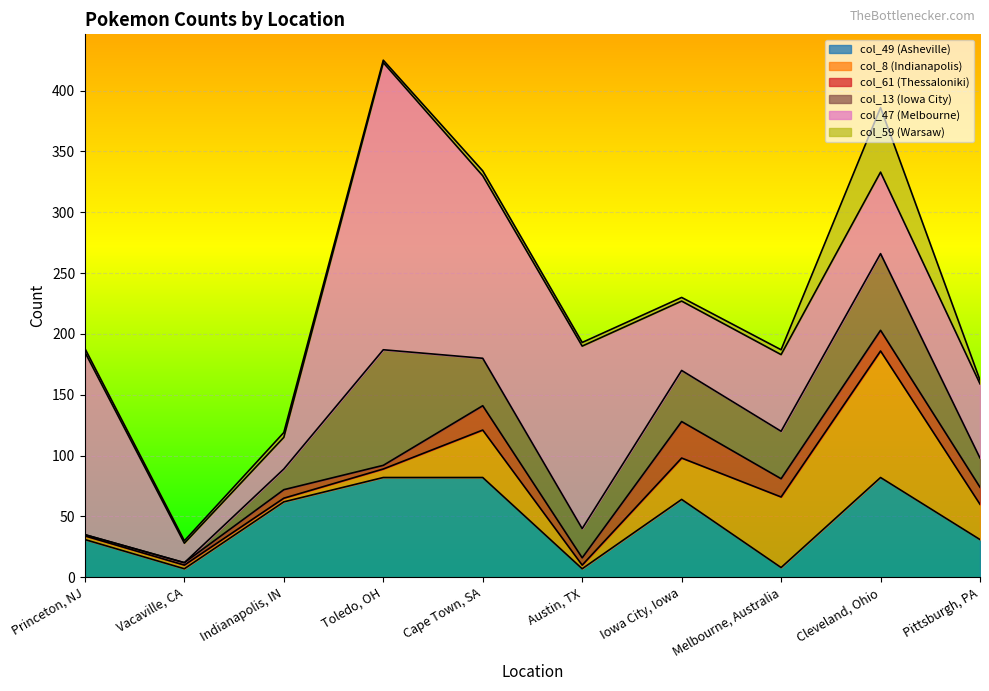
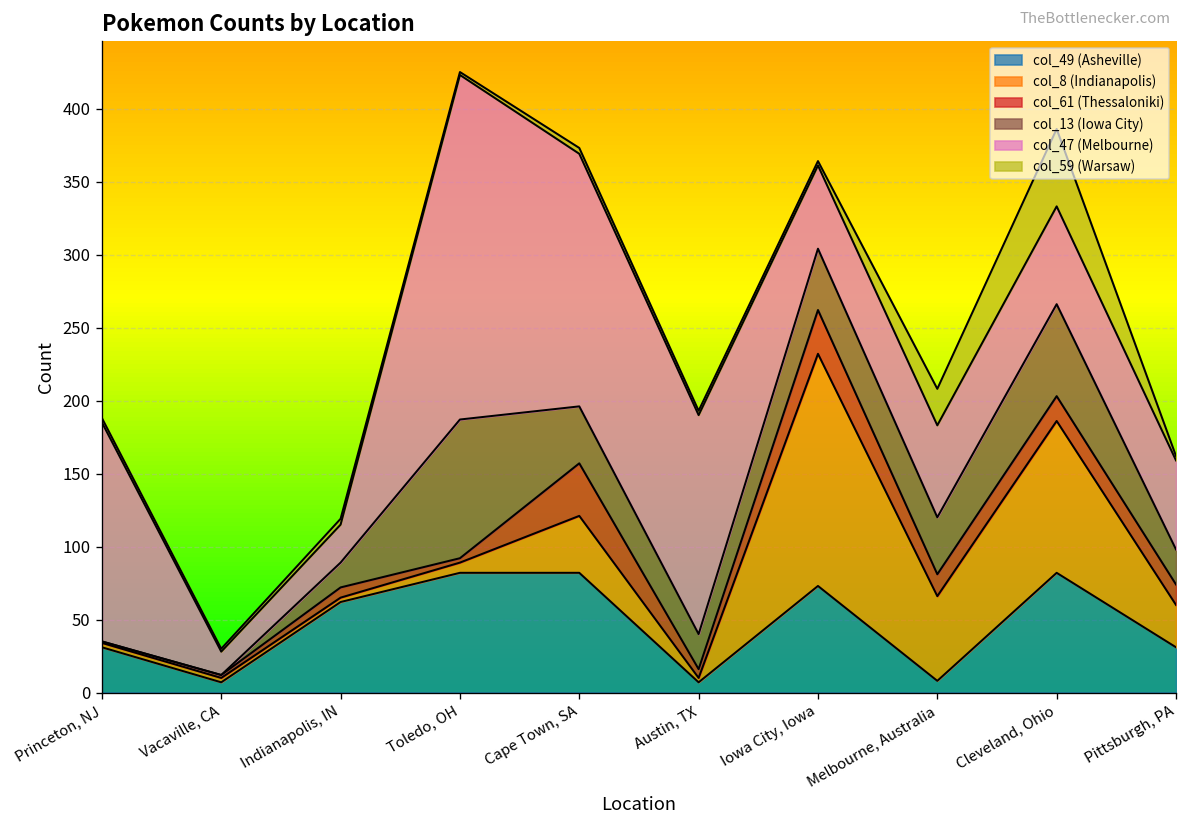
  {
    "col_49 (Asheville)": {
      "Princeton, NJ": 31,
      "Vacaville, CA": 7,
      "Indianapolis, IN": 62,
      "Toledo, OH": 82,
      "Cape Town, SA": 82,
      "Austin, TX": 7,
-     "Iowa City, Iowa": 64,
+     "Iowa City, Iowa": 73,
      "Melbourne, Australia": 8,
      "Cleveland, Ohio": 82,
      "Pittsburgh, PA": 31
    },
    "col_8 (Indianapolis)": {
      "Indianapolis, IN": 3,
      "Toledo, OH": 7,
      "Cape Town, SA": 39,
      "Austin, TX": 3,
-     "Iowa City, Iowa": 34,
+     "Iowa City, Iowa": 159,
      "Melbourne, Australia": 58,
      "Cleveland, Ohio": 104,
      "Pittsburgh, PA": 29
    },
    "col_61 (Thessaloniki)": {
      "Indianapolis, IN": 7,
      "Toledo, OH": 3,
-     "Cape Town, SA": 20,
+     "Cape Town, SA": 36,
      "Austin, TX": 6,
      "Iowa City, Iowa": 30,
      "Melbourne, Australia": 15,
      "Cleveland, Ohio": 17,
      "Pittsburgh, PA": 14
    },
    "col_13 (Iowa City)": {
      "Indianapolis, IN": 17,
      "Toledo, OH": 95,
      "Cape Town, SA": 39,
      "Austin, TX": 24,
      "Iowa City, Iowa": 42,
      "Melbourne, Australia": 39,
      "Cleveland, Ohio": 63,
      "Pittsburgh, PA": 24
    },
    "col_47 (Melbourne)": {
      "Princeton, NJ": 150,
      "Indianapolis, IN": 26,
-     "Cape Town, SA": 150,
+     "Cape Town, SA": 173,
      "Austin, TX": 150,
      "Iowa City, Iowa": 57,
      "Melbourne, Australia": 63,
      "Cleveland, Ohio": 67,
      "Pittsburgh, PA": 61
    },
    "col_59 (Warsaw)": {
      "Princeton, NJ": 3,
      "Indianapolis, IN": 4,
      "Cape Town, SA": 4,
      "Austin, TX": 3,
      "Iowa City, Iowa": 3,
-     "Melbourne, Australia": 4,
+     "Melbourne, Australia": 25,
      "Pittsburgh, PA": 3
    }
  }
